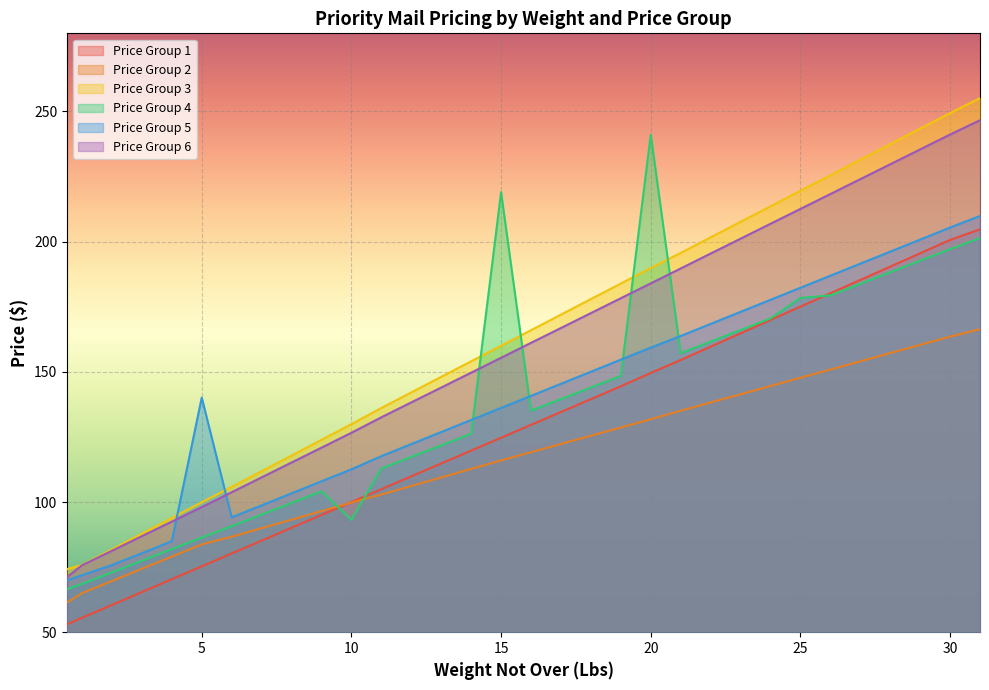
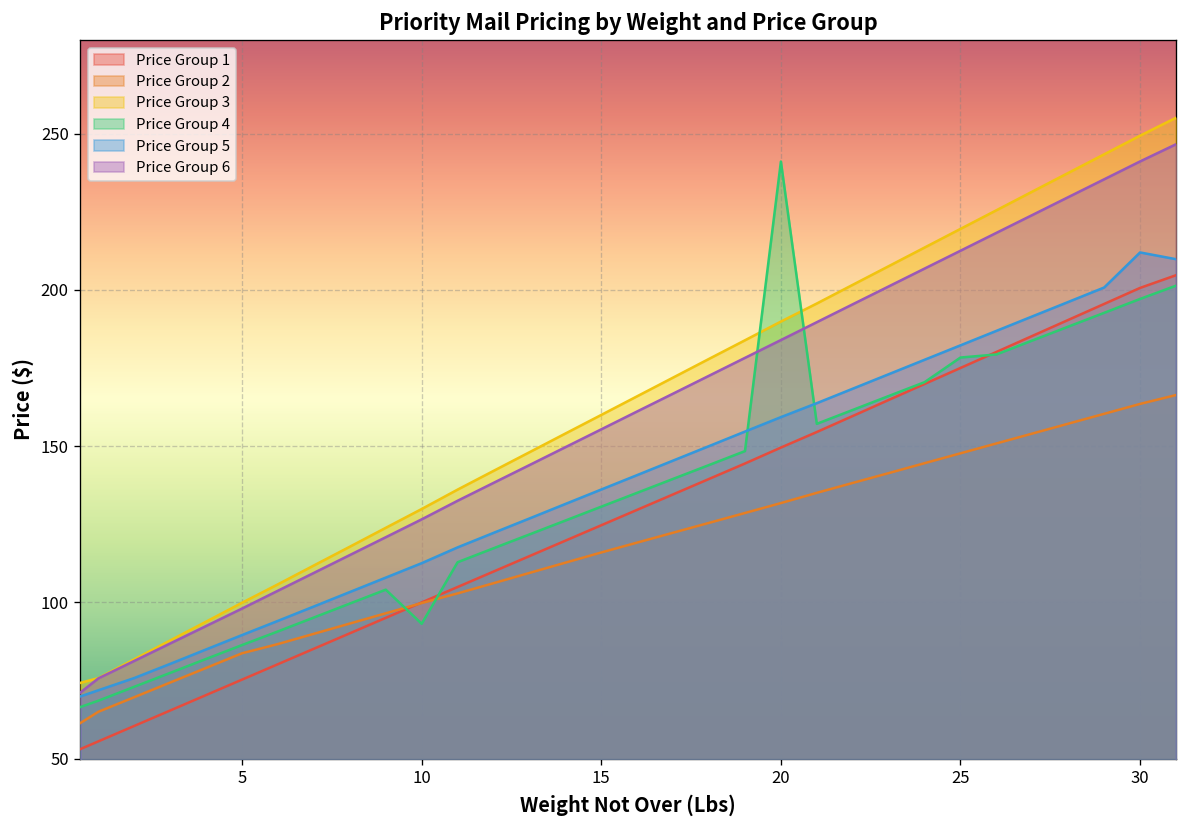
  {
    "Price Group 4": {
      "5": 86,
      "10": 93,
-     "15": 219,
+     "15": 131,
      "20": 241,
      "25": 178,
      "30": 197
    },
    "Price Group 5": {
-     "5": 140,
+     "5": 90,
      "10": 113,
      "15": 136,
      "20": 159,
      "25": 182,
-     "30": 205
+     "30": 212
    },
    "Price Group 6": {
      "5": 98,
      "10": 127,
      "15": 155,
      "20": 184,
      "25": 213,
      "30": 241
    }
  }
